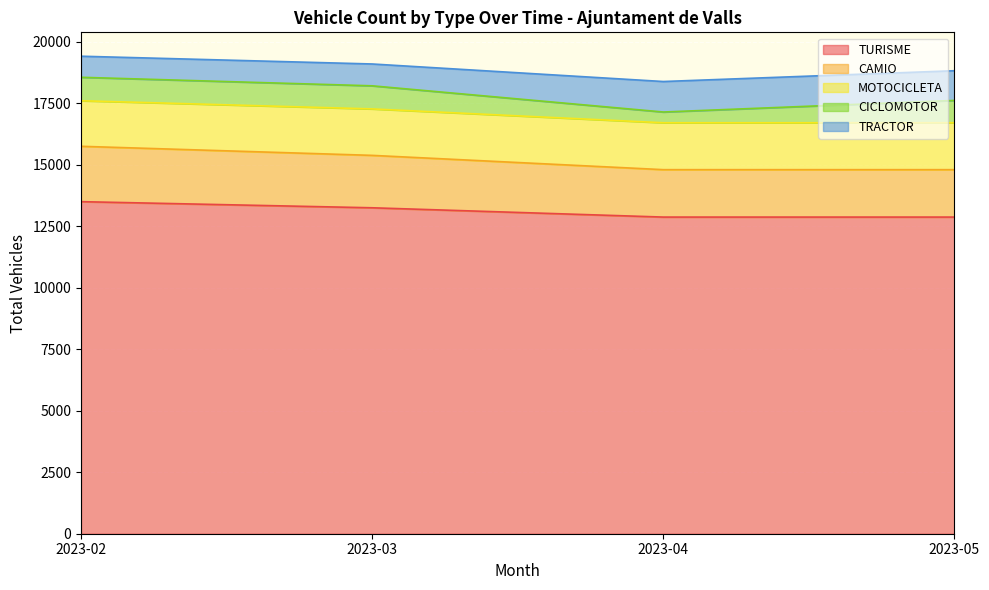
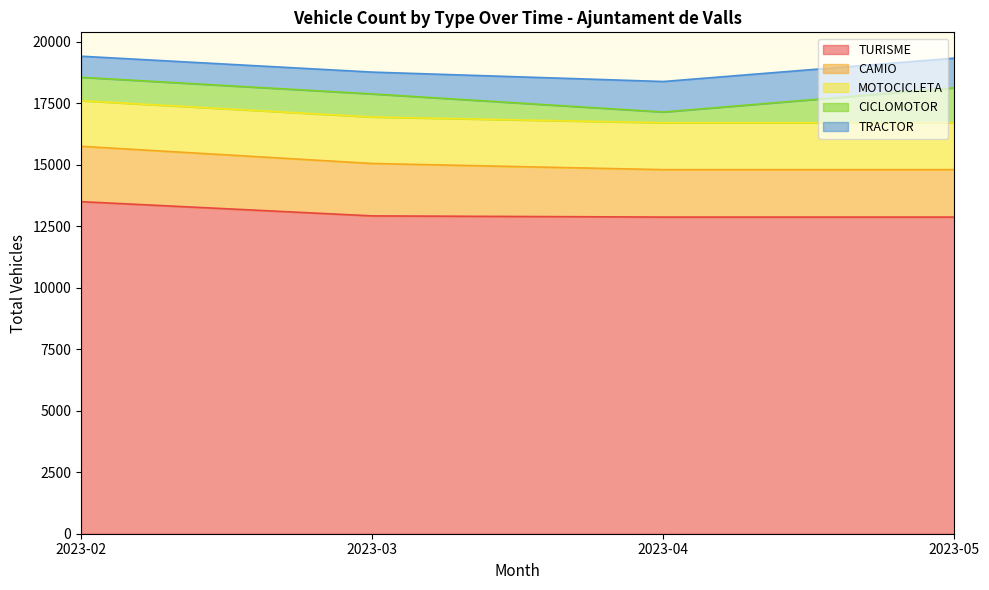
  {
    "TURISME": {
      "2023-02": 13500,
-     "2023-03": 13300,
+     "2023-03": 12900,
      "2023-04": 12900,
      "2023-05": 12900
    },
    "CICLOMOTOR": {
      "2023-02": 1000,
      "2023-03": 900,
      "2023-04": 400,
-     "2023-05": 900
+     "2023-05": 1400
    },
    "TRACTOR": {
      "2023-02": 900,
      "2023-03": 900,
      "2023-04": 1200,
      "2023-05": 1200
    }
  }
